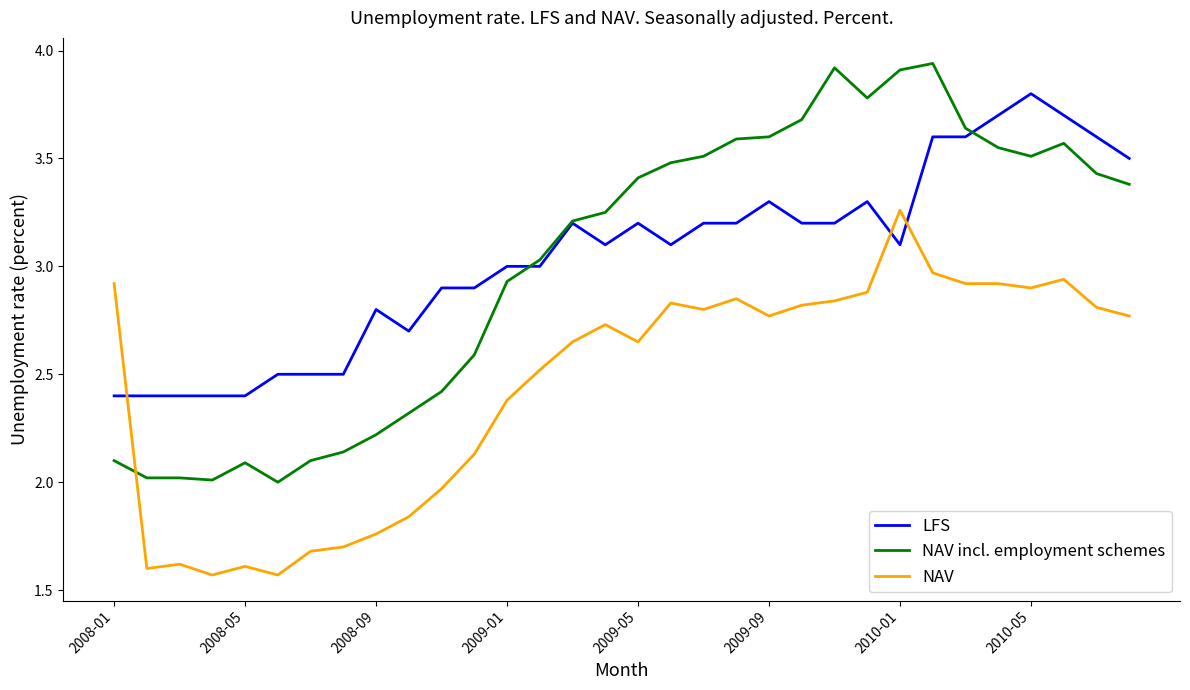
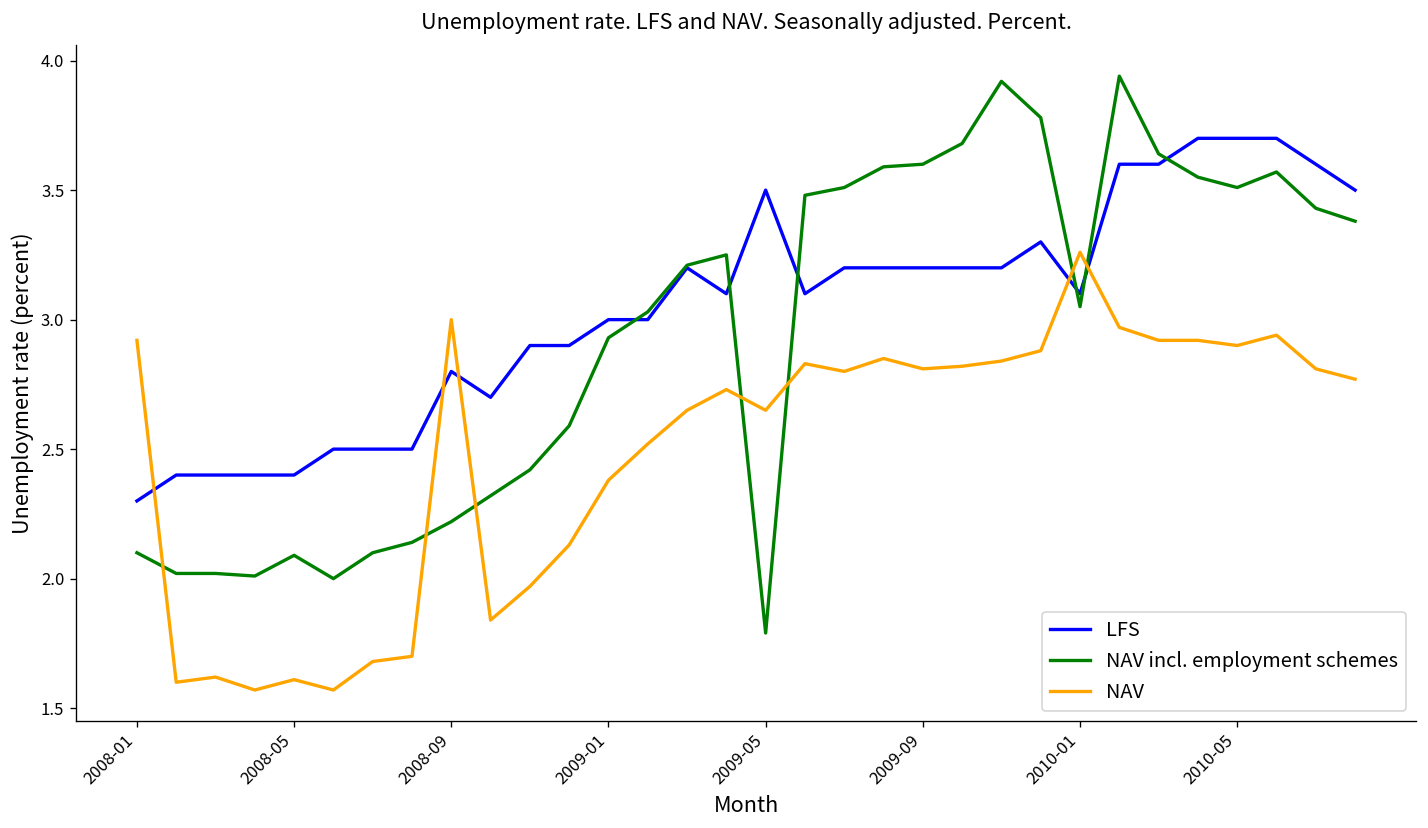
  {
    "LFS": {
-     "2008-01": 2.4,
+     "2008-01": 2.3,
      "2008-05": 2.4,
      "2008-09": 2.8,
      "2009-01": 3.0,
-     "2009-05": 3.2,
-     "2009-09": 3.3,
+     "2009-05": 3.5,
+     "2009-09": 3.2,
      "2010-01": 3.1,
-     "2010-05": 3.8
+     "2010-05": 3.7
    },
    "NAV incl. employment schemes": {
      "2008-01": 2.10,
      "2008-05": 2.09,
      "2008-09": 2.22,
      "2009-01": 2.93,
-     "2009-05": 3.41,
+     "2009-05": 1.79,
      "2009-09": 3.60,
-     "2010-01": 3.91,
+     "2010-01": 3.05,
      "2010-05": 3.51
    },
    "NAV": {
      "2008-01": 2.92,
      "2008-05": 1.61,
-     "2008-09": 1.76,
+     "2008-09": 3.00,
      "2009-01": 2.38,
      "2009-05": 2.65,
-     "2009-09": 2.77,
+     "2009-09": 2.81,
      "2010-01": 3.26,
      "2010-05": 2.90
    }
  }
